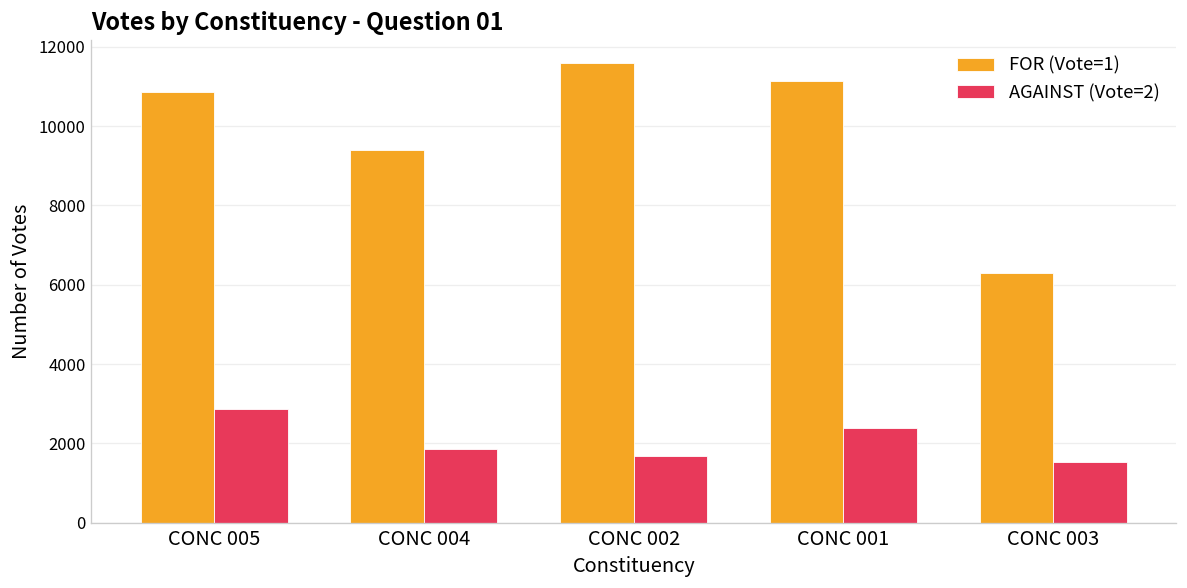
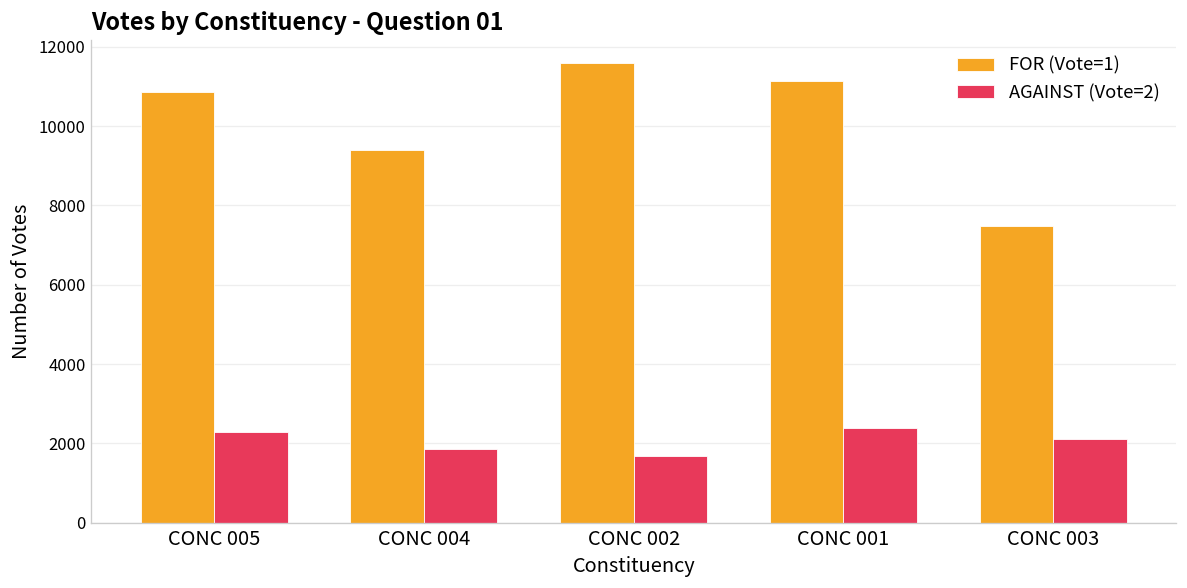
  {
    "FOR (Vote=1)": {
      "CONC 005": 10900,
      "CONC 004": 9400,
      "CONC 002": 11600,
      "CONC 001": 11100,
-     "CONC 003": 6300
+     "CONC 003": 7500
    },
    "AGAINST (Vote=2)": {
-     "CONC 005": 2900,
+     "CONC 005": 2300,
      "CONC 004": 1800,
      "CONC 002": 1700,
      "CONC 001": 2400,
-     "CONC 003": 1500
+     "CONC 003": 2100
    }
  }
